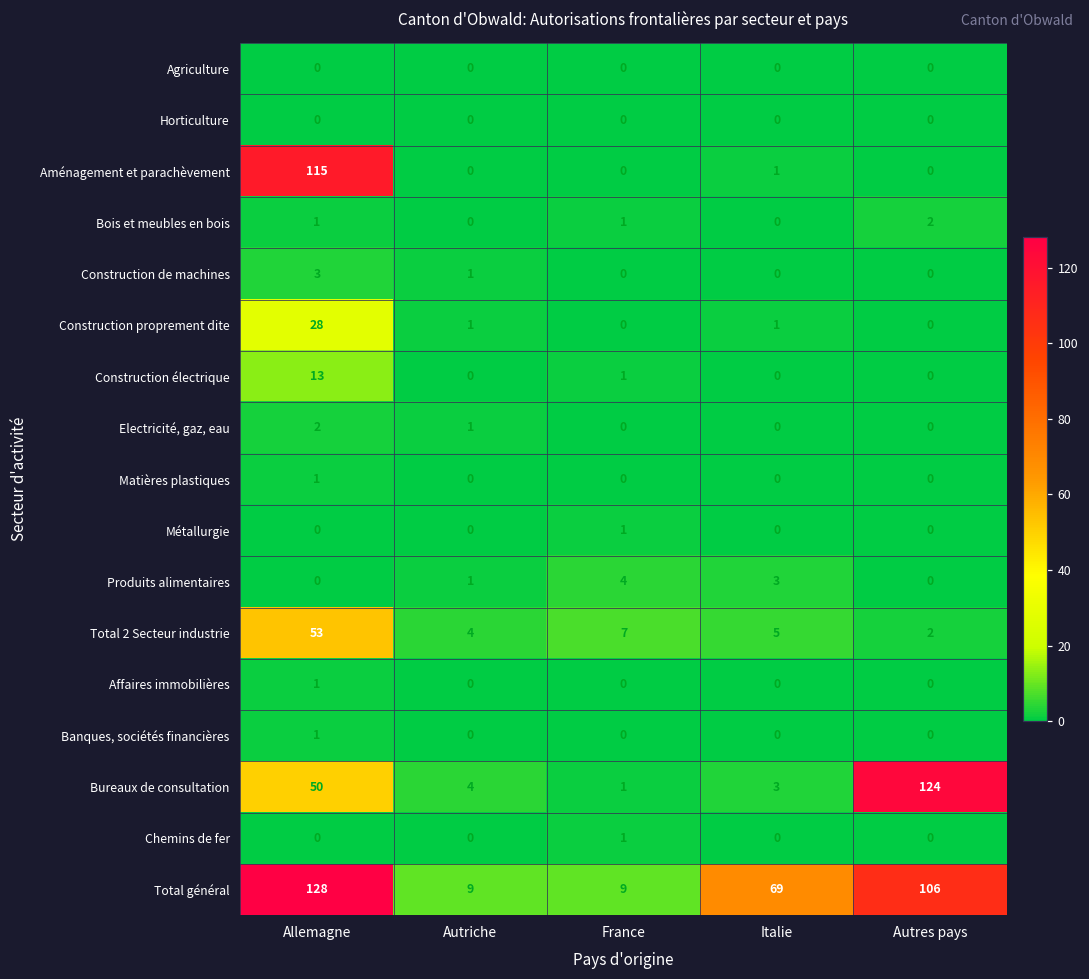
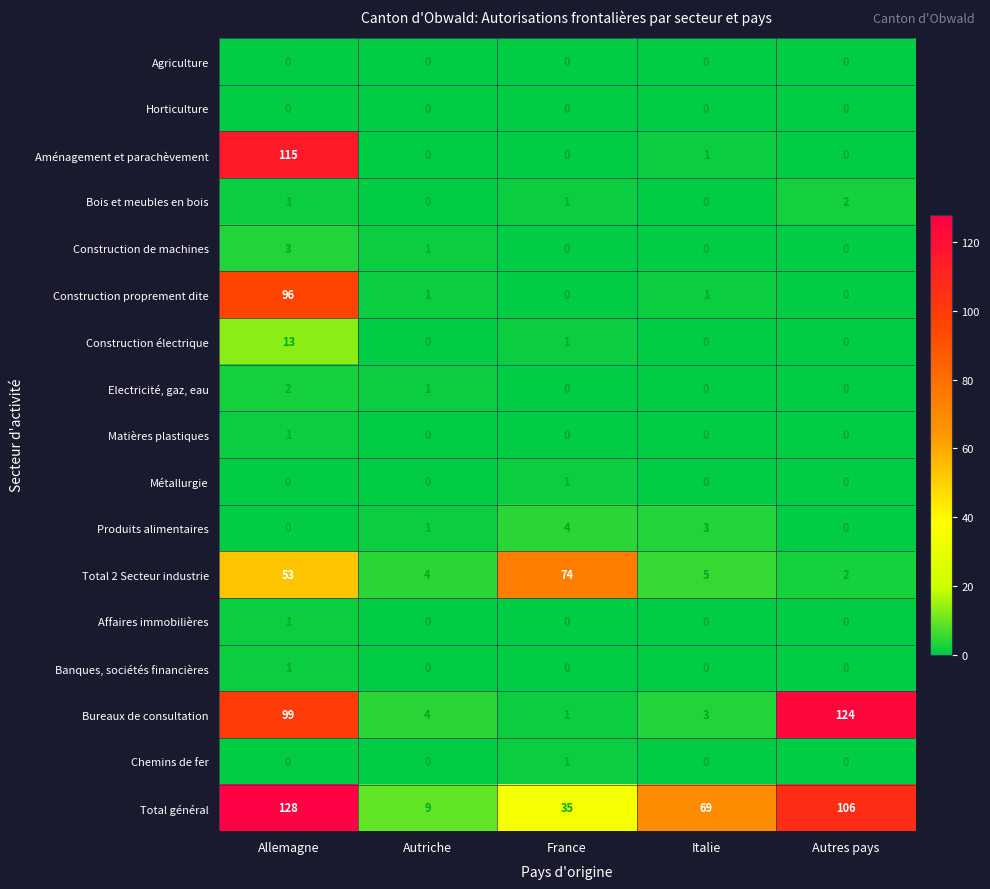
  {
    "Aménagement et parachèvement": {
      "Allemagne": 115
    },
    "Construction proprement dite": {
-     "Allemagne": 28
+     "Allemagne": 96
    },
    "Construction électrique": {
      "Allemagne": 13
    },
    "Total 2 Secteur industrie": {
      "Allemagne": 53,
-     "France": 7,
+     "France": 74,
      "Italie": 5
    },
    "Bureaux de consultation": {
-     "Allemagne": 50,
+     "Allemagne": 99,
      "Autres pays": 124
    },
    "Total général": {
      "Allemagne": 128,
      "Autriche": 9,
-     "France": 9,
+     "France": 35,
      "Italie": 69,
      "Autres pays": 106
    }
  }
